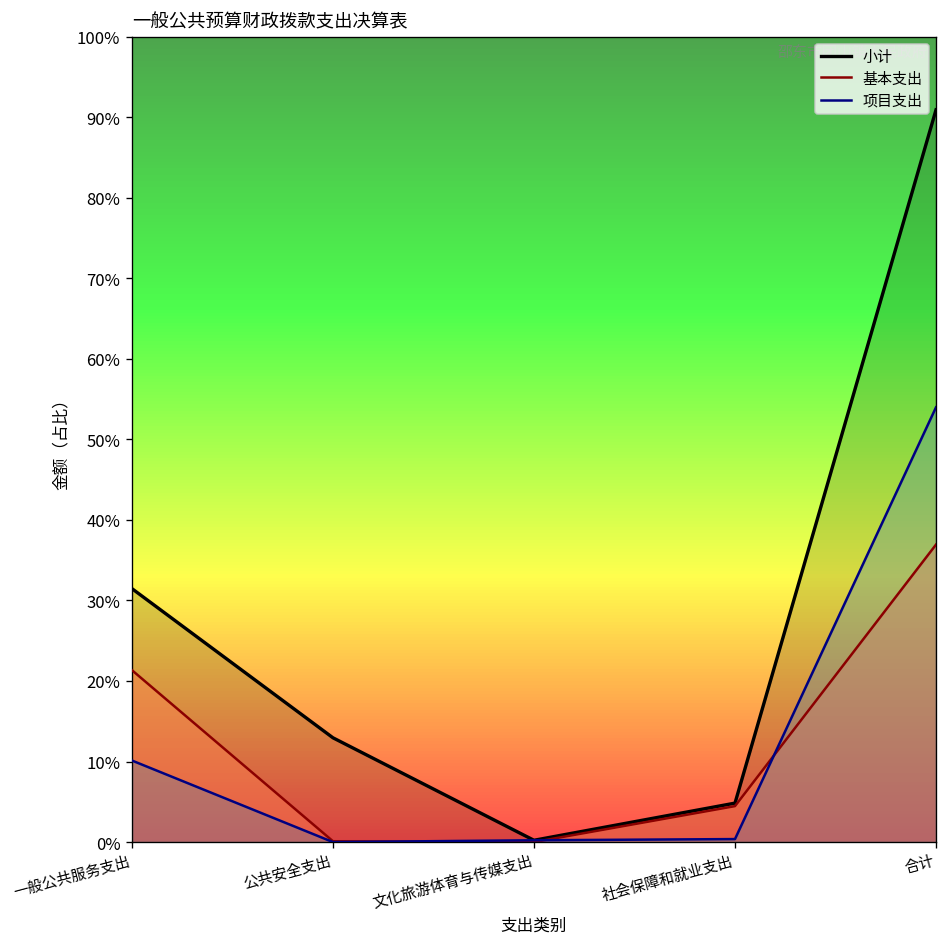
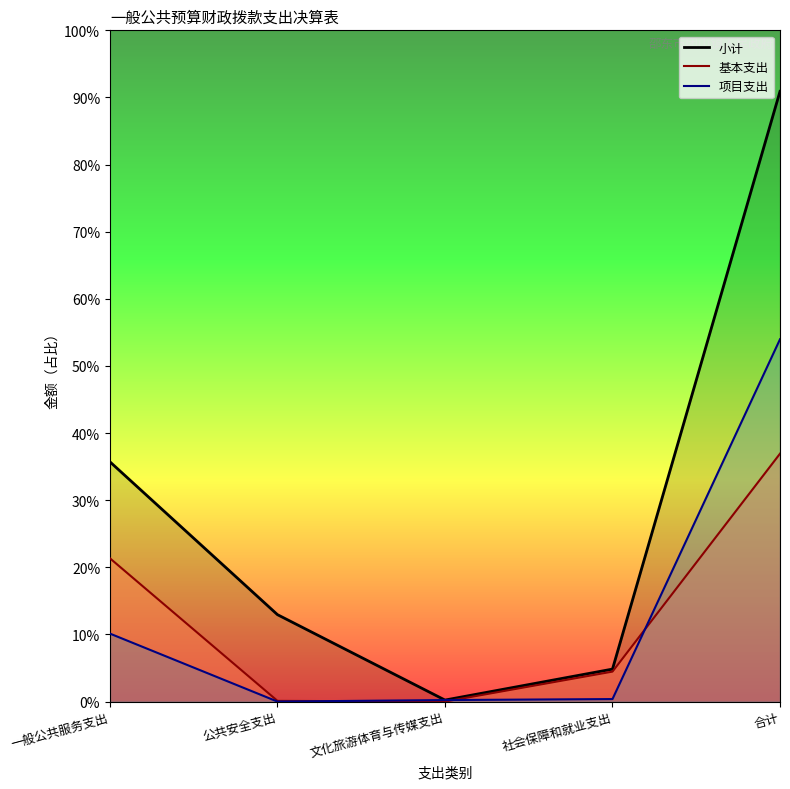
  {
    "小计": {
-     "一般公共服务支出": "31%",
+     "一般公共服务支出": "36%",
      "公共安全支出": "13%",
      "合计": "91%"
    }
  }
